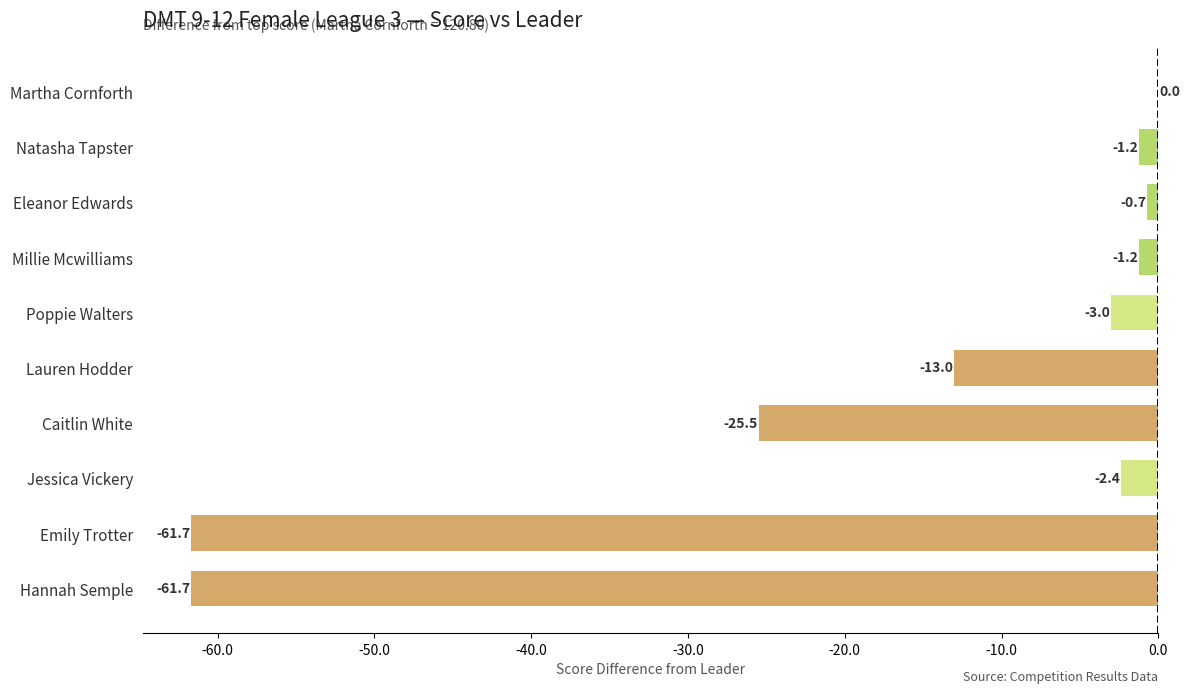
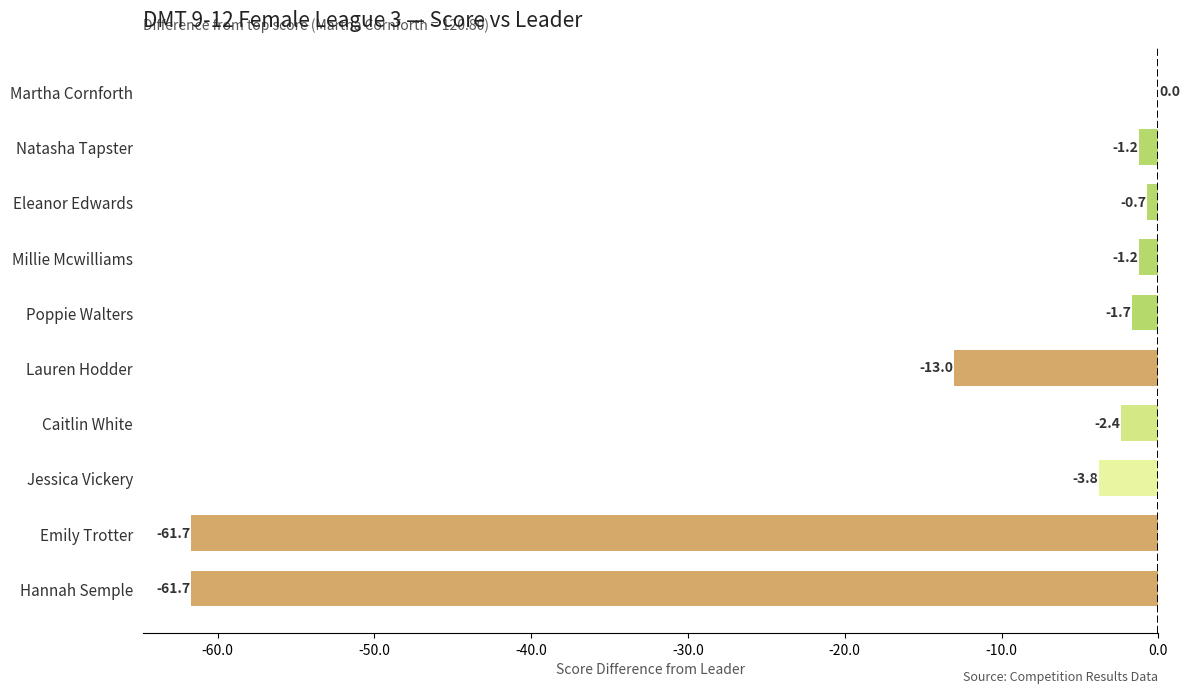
  {
    "Martha Cornforth": 0.0,
    "Natasha Tapster": -1.2,
    "Eleanor Edwards": -0.7,
    "Millie Mcwilliams": -1.2,
-   "Poppie Walters": -3.0,
+   "Poppie Walters": -1.7,
    "Lauren Hodder": -13.0,
-   "Caitlin White": -25.5,
-   "Jessica Vickery": -2.4,
+   "Caitlin White": -2.4,
+   "Jessica Vickery": -3.8,
    "Emily Trotter": -61.7,
    "Hannah Semple": -61.7
  }
